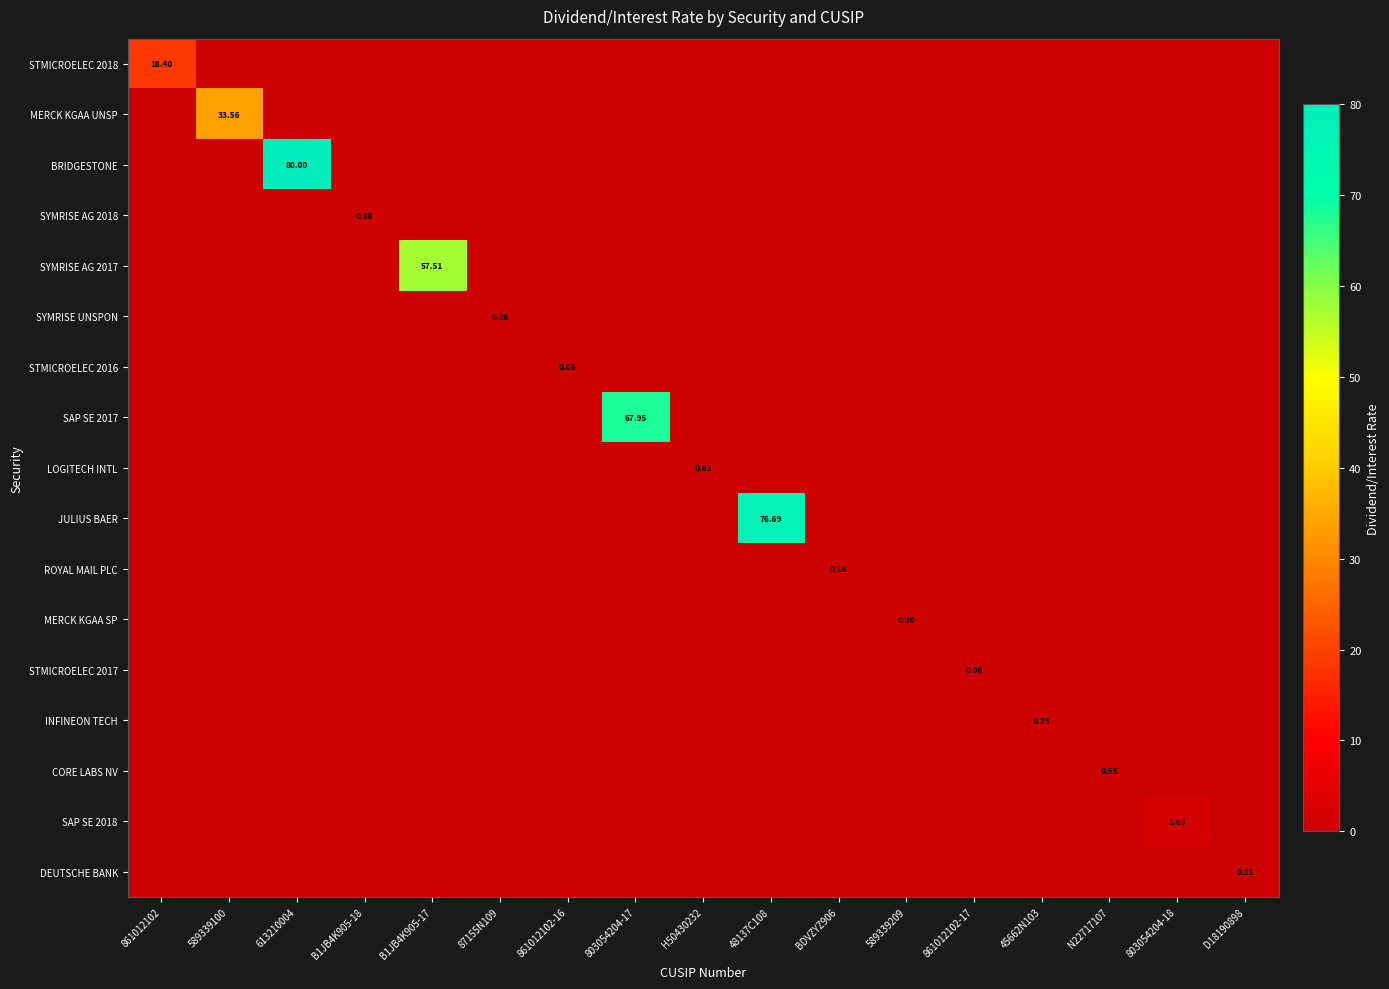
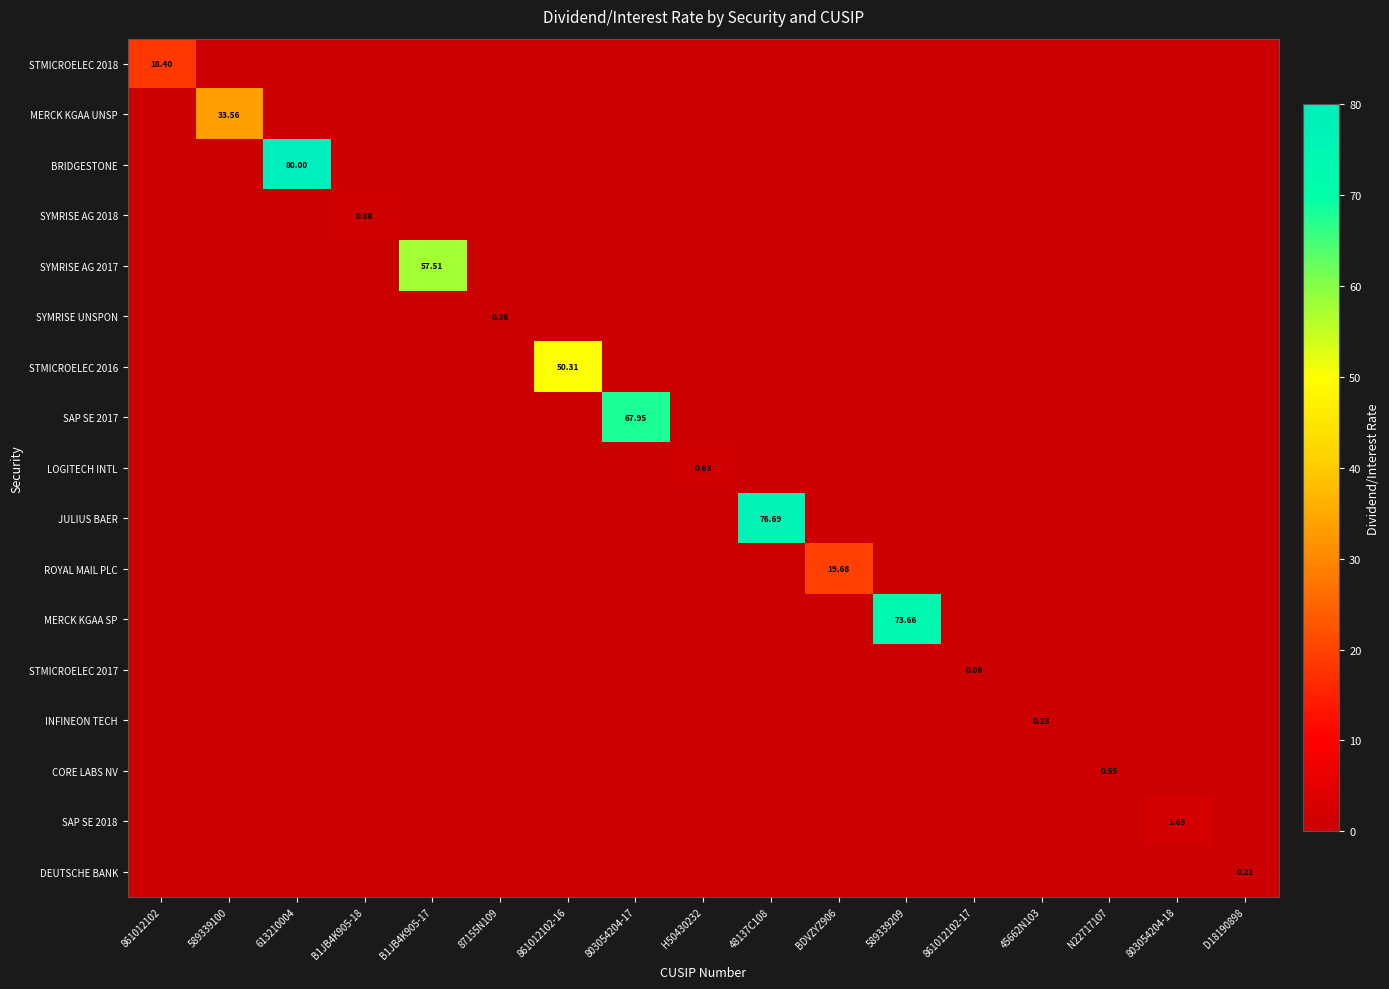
  {
    "STMICROELEC 2018": {
      "861012102": 18.40
    },
    "MERCK KGAA UNSP": {
      "589339100": 33.56
    },
    "BRIDGESTONE": {
      "613210004": 80.00
    },
    "SYMRISE AG 2018": {
      "B1JB4K905-18": 0.88
    },
    "SYMRISE AG 2017": {
      "B1JB4K905-17": 57.51
    },
    "SYMRISE UNSPON": {
      "87155N109": 0.26
    },
    "STMICROELEC 2016": {
-     "861012102-16": 0.06
+     "861012102-16": 50.31
    },
    "SAP SE 2017": {
      "803054204-17": 67.95
    },
    "LOGITECH INTL": {
      "H50430232": 0.63
    },
    "JULIUS BAER": {
      "48137C108": 76.69
    },
    "ROYAL MAIL PLC": {
-     "BDVZYZ906": 0.16
+     "BDVZYZ906": 19.68
    },
    "MERCK KGAA SP": {
-     "589339209": 0.30
+     "589339209": 73.66
    },
    "STMICROELEC 2017": {
      "861012102-17": 0.06
    },
    "INFINEON TECH": {
      "45662N103": 0.23
    },
    "CORE LABS NV": {
      "N22717107": 0.55
    },
    "SAP SE 2018": {
      "803054204-18": 1.65
    },
    "DEUTSCHE BANK": {
      "D18190898": 0.21
    }
  }
